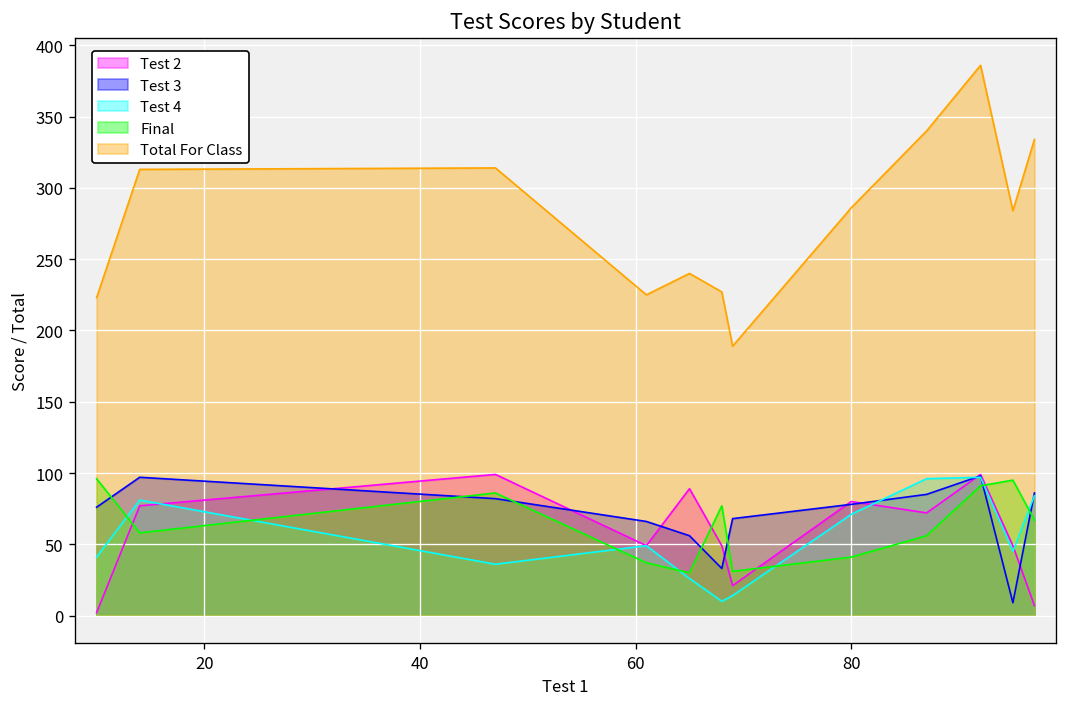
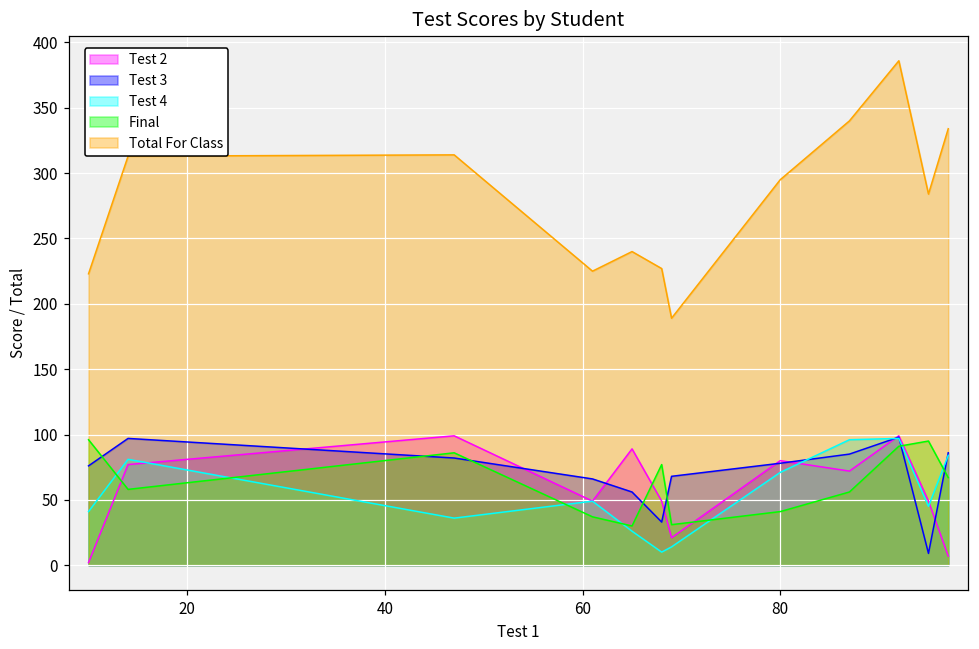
  {
    "Test 4": {
      "80": 71
    },
    "Final": {
      "80": 41
    },
    "Total For Class": {
-     "80": 286
+     "80": 295
    }
  }
